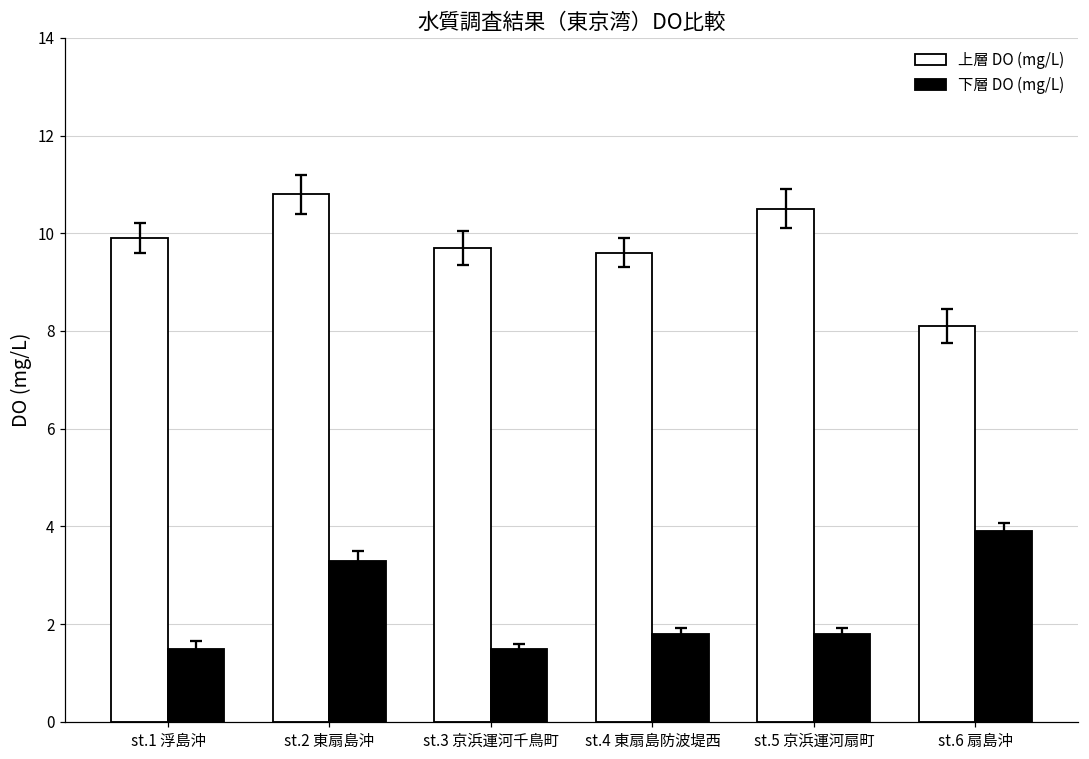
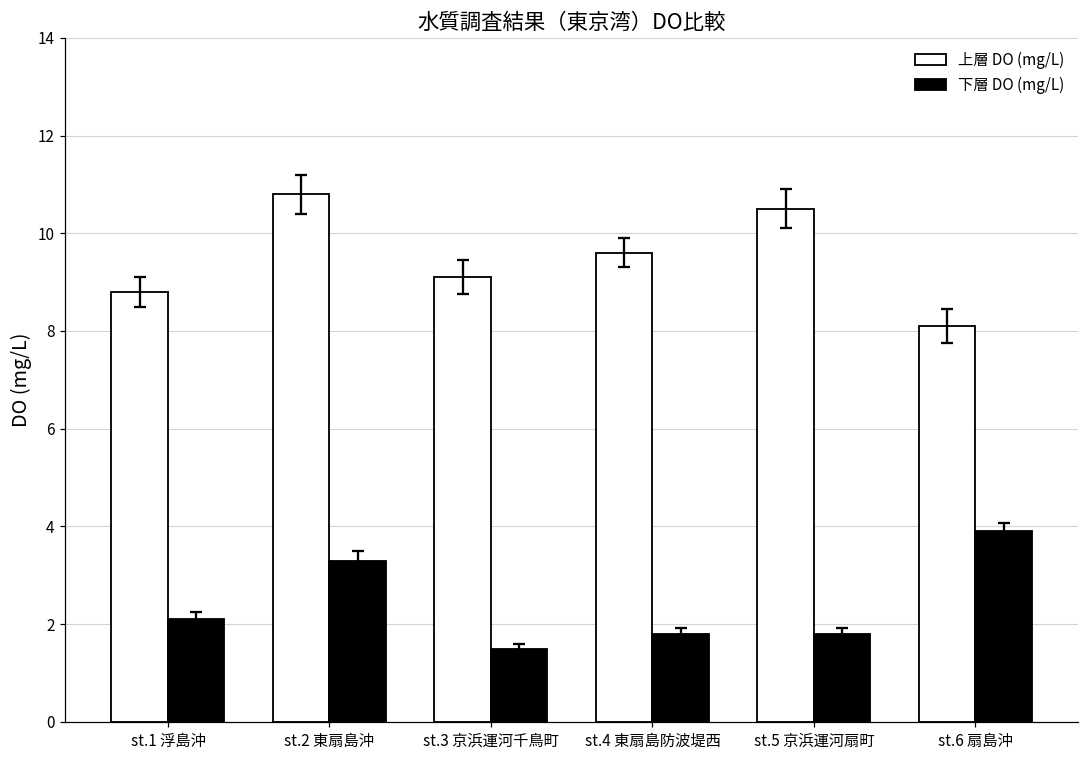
  {
    "上層 DO (mg/L)": {
-     "st.1 浮島沖": 9.9,
+     "st.1 浮島沖": 8.8,
      "st.2 東扇島沖": 10.8,
-     "st.3 京浜運河千鳥町": 9.7,
+     "st.3 京浜運河千鳥町": 9.1,
      "st.4 東扇島防波堤西": 9.6,
      "st.5 京浜運河扇町": 10.5,
      "st.6 扇島沖": 8.1
    },
    "下層 DO (mg/L)": {
-     "st.1 浮島沖": 1.5,
+     "st.1 浮島沖": 2.1,
      "st.2 東扇島沖": 3.3,
      "st.3 京浜運河千鳥町": 1.5,
      "st.4 東扇島防波堤西": 1.8,
      "st.5 京浜運河扇町": 1.8,
      "st.6 扇島沖": 3.9
    }
  }
